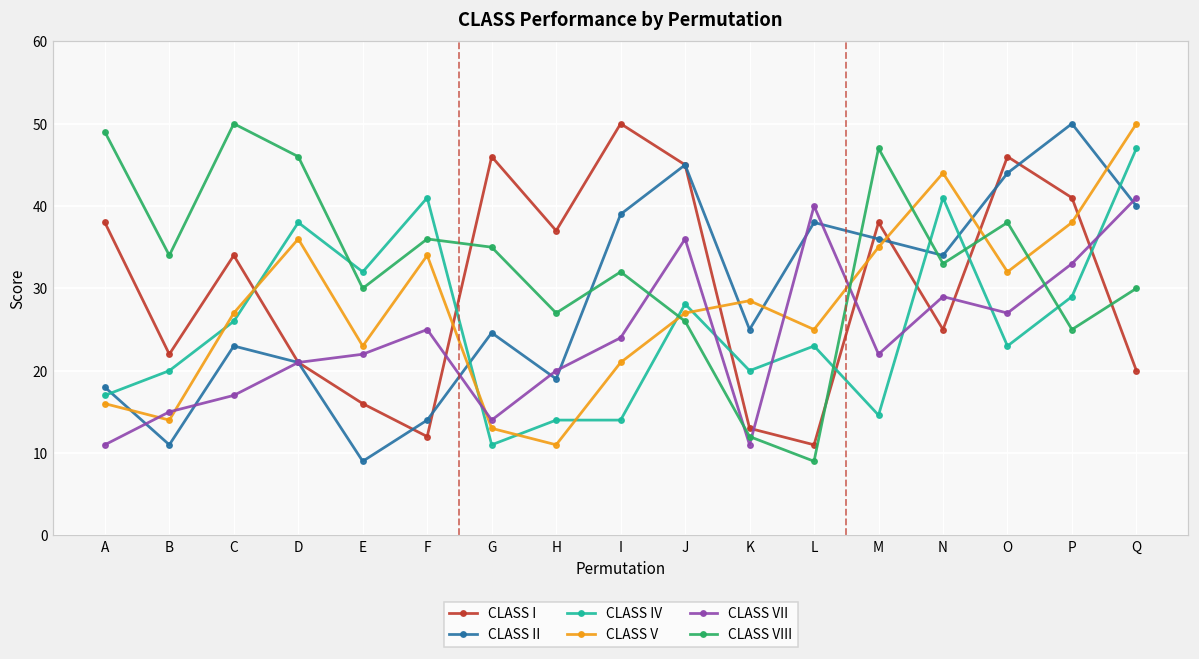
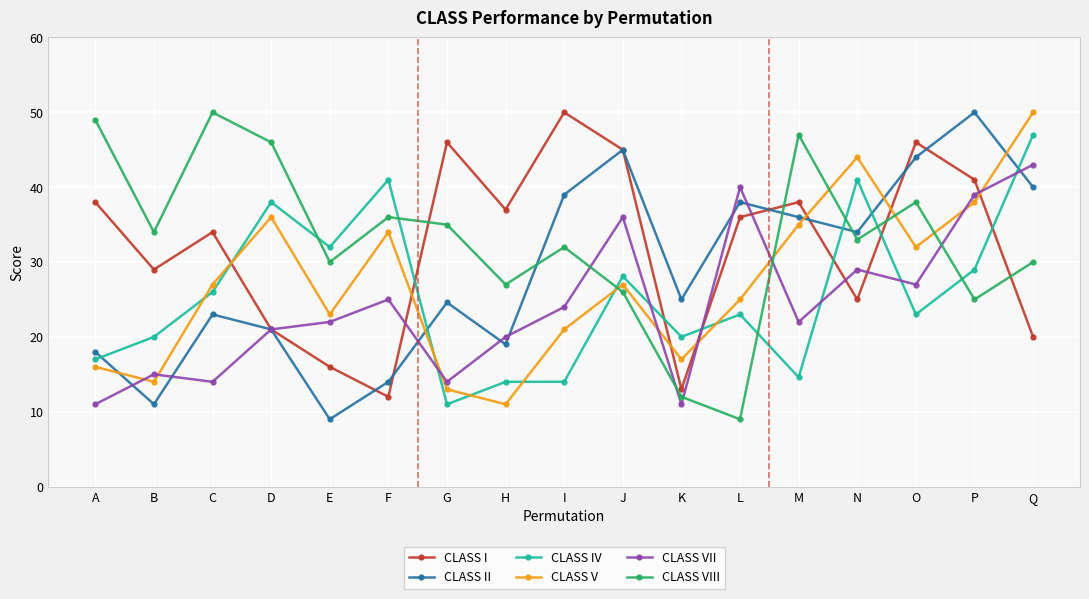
  {
    "CLASS I": {
      "A": 38,
-     "B": 22,
+     "B": 29,
      "C": 34,
      "E": 16,
      "F": 12,
      "G": 46,
      "H": 37,
      "I": 50,
      "K": 13,
-     "L": 11,
+     "L": 36,
      "M": 38,
      "N": 25,
      "O": 46,
      "P": 41,
      "Q": 20
    },
    "CLASS II": {
      "A": 18,
      "B": 11,
      "C": 23,
      "E": 9,
      "F": 14,
      "G": 25,
      "H": 19,
      "I": 39,
      "K": 25,
      "L": 38,
      "M": 36,
      "N": 34,
      "O": 44,
      "P": 50,
      "Q": 40
    },
    "CLASS IV": {
      "A": 17,
      "B": 20,
      "C": 26,
      "D": 38,
      "E": 32,
      "F": 41,
      "G": 11,
      "H": 14,
      "I": 14,
      "J": 28,
      "K": 20,
      "L": 23,
      "M": 15,
      "N": 41,
      "O": 23,
      "P": 29,
      "Q": 47
    },
    "CLASS V": {
      "A": 16,
      "B": 14,
      "C": 27,
      "D": 36,
      "E": 23,
      "F": 34,
      "G": 13,
      "H": 11,
      "I": 21,
      "J": 27,
-     "K": 29,
+     "K": 17,
      "L": 25,
      "M": 35,
      "N": 44,
      "O": 32,
      "P": 38,
      "Q": 50
    },
    "CLASS VII": {
      "A": 11,
      "B": 15,
-     "C": 17,
+     "C": 14,
      "E": 22,
      "F": 25,
      "G": 14,
      "H": 20,
      "I": 24,
      "J": 36,
      "K": 11,
      "L": 40,
      "M": 22,
      "N": 29,
      "O": 27,
-     "P": 33,
-     "Q": 41
+     "P": 39,
+     "Q": 43
    },
    "CLASS VIII": {
      "A": 49,
      "B": 34,
      "C": 50,
      "D": 46,
      "E": 30,
      "F": 36,
      "G": 35,
      "H": 27,
      "I": 32,
      "J": 26,
      "K": 12,
      "L": 9,
      "M": 47,
      "N": 33,
      "O": 38,
      "P": 25,
      "Q": 30
    }
  }
